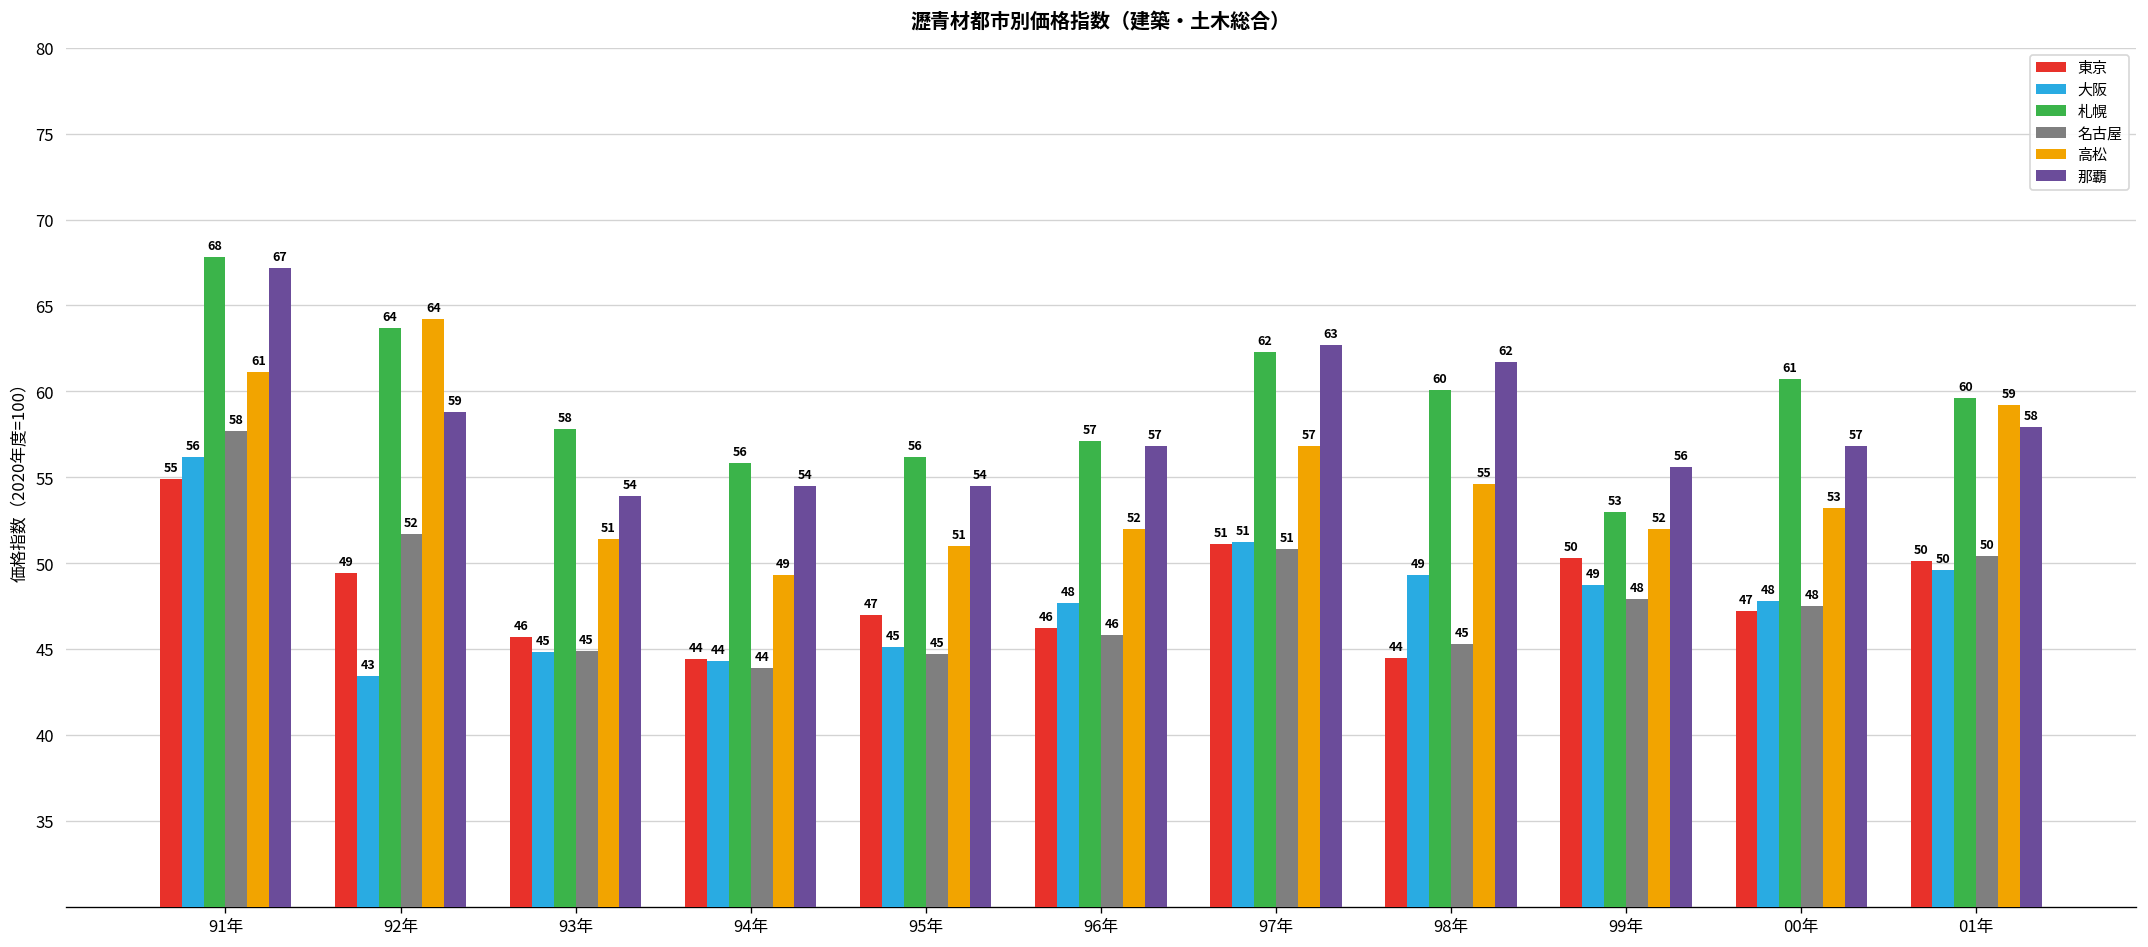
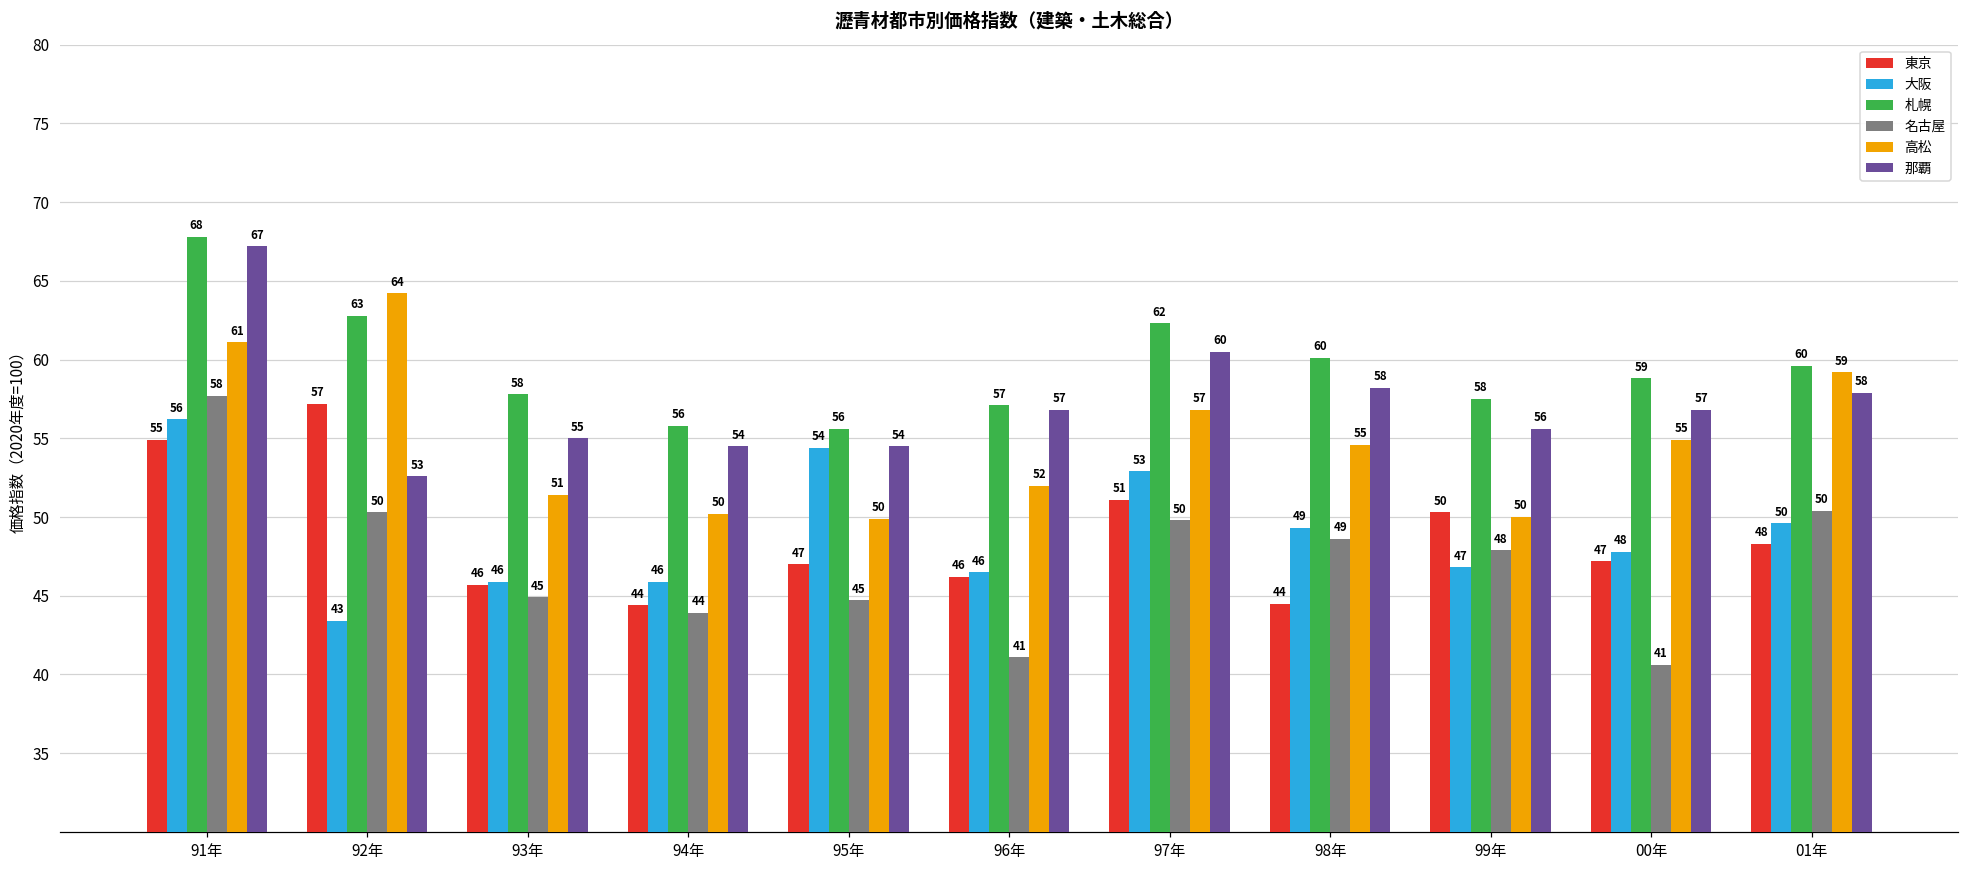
  {
    "東京": {
      "91年": 55,
-     "92年": 49,
+     "92年": 57,
      "93年": 46,
      "94年": 44,
      "95年": 47,
      "96年": 46,
      "97年": 51,
      "98年": 44,
      "99年": 50,
      "00年": 47,
-     "01年": 50
+     "01年": 48
    },
    "大阪": {
      "91年": 56,
      "92年": 43,
-     "93年": 45,
-     "94年": 44,
-     "95年": 45,
-     "96年": 48,
-     "97年": 51,
+     "93年": 46,
+     "94年": 46,
+     "95年": 54,
+     "96年": 46,
+     "97年": 53,
      "98年": 49,
-     "99年": 49,
+     "99年": 47,
      "00年": 48,
      "01年": 50
    },
    "札幌": {
      "91年": 68,
-     "92年": 64,
+     "92年": 63,
      "93年": 58,
      "94年": 56,
-     "95年": 56.2,
+     "95年": 55.6,
      "96年": 57,
      "97年": 62,
      "98年": 60,
-     "99年": 53,
-     "00年": 61,
+     "99年": 58,
+     "00年": 59,
      "01年": 60
    },
    "名古屋": {
      "91年": 58,
-     "92年": 52,
+     "92年": 50,
      "93年": 45,
      "94年": 44,
      "95年": 45,
-     "96年": 46,
-     "97年": 51,
-     "98年": 45,
+     "96年": 41,
+     "97年": 50,
+     "98年": 49,
      "99年": 48,
-     "00年": 48,
+     "00年": 41,
      "01年": 50
    },
    "高松": {
      "91年": 61,
      "92年": 64,
      "93年": 51,
-     "94年": 49,
-     "95年": 51,
+     "94年": 50,
+     "95年": 50,
      "96年": 52,
      "97年": 57,
      "98年": 55,
-     "99年": 52,
-     "00年": 53,
+     "99年": 50,
+     "00年": 55,
      "01年": 59
    },
    "那覇": {
      "91年": 67,
-     "92年": 59,
-     "93年": 54,
+     "92年": 53,
+     "93年": 55,
      "94年": 54,
      "95年": 54,
      "96年": 57,
-     "97年": 63,
-     "98年": 62,
+     "97年": 60,
+     "98年": 58,
      "99年": 56,
      "00年": 57,
      "01年": 58
    }
  }
